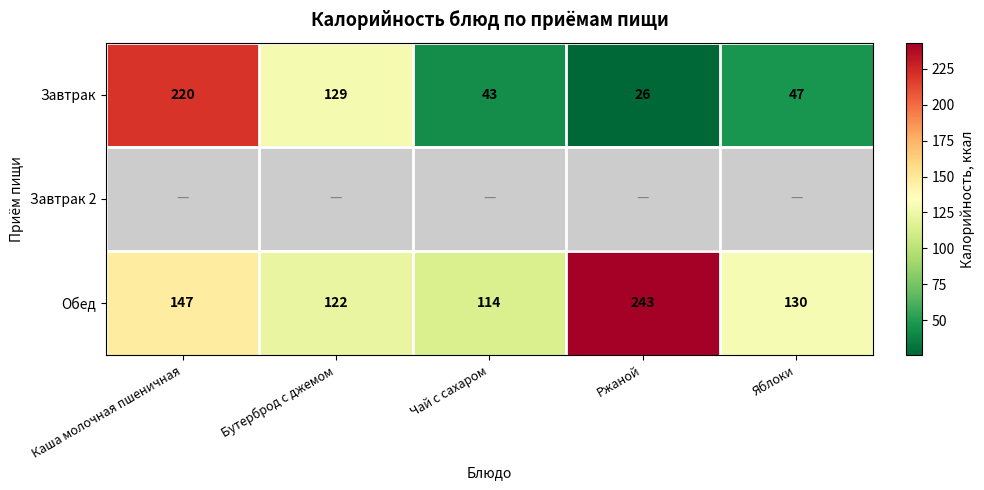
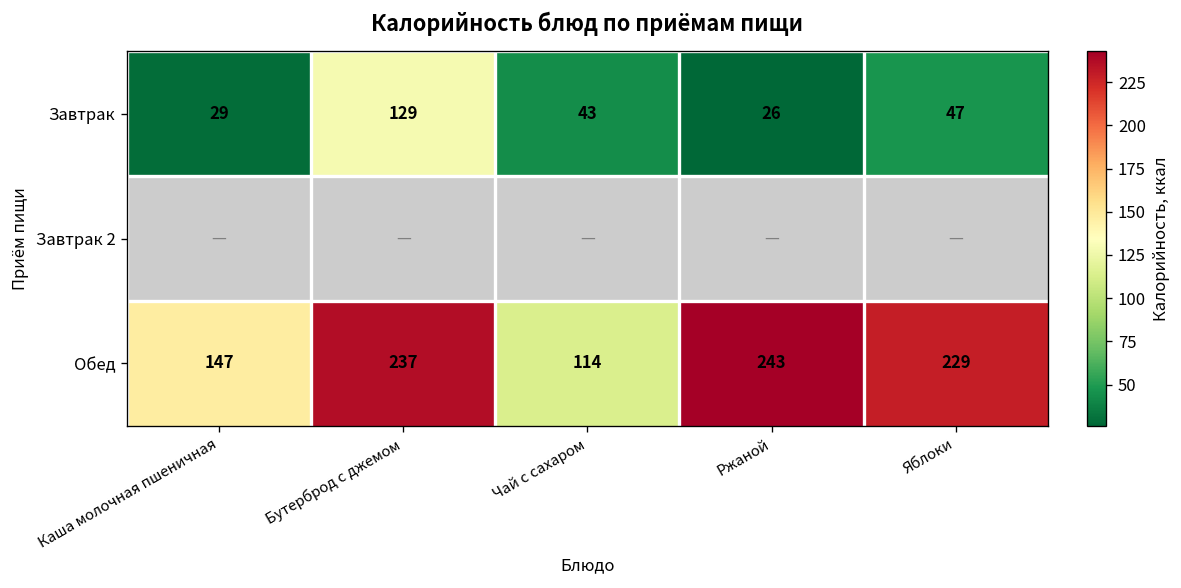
  {
    "Завтрак": {
-     "Каша молочная пшеничная": 220,
+     "Каша молочная пшеничная": 29,
      "Бутерброд с джемом": 129,
      "Чай с сахаром": 43,
      "Ржаной": 26,
      "Яблоки": 47
    },
    "Обед": {
      "Каша молочная пшеничная": 147,
-     "Бутерброд с джемом": 122,
+     "Бутерброд с джемом": 237,
      "Чай с сахаром": 114,
      "Ржаной": 243,
-     "Яблоки": 130
+     "Яблоки": 229
    }
  }
